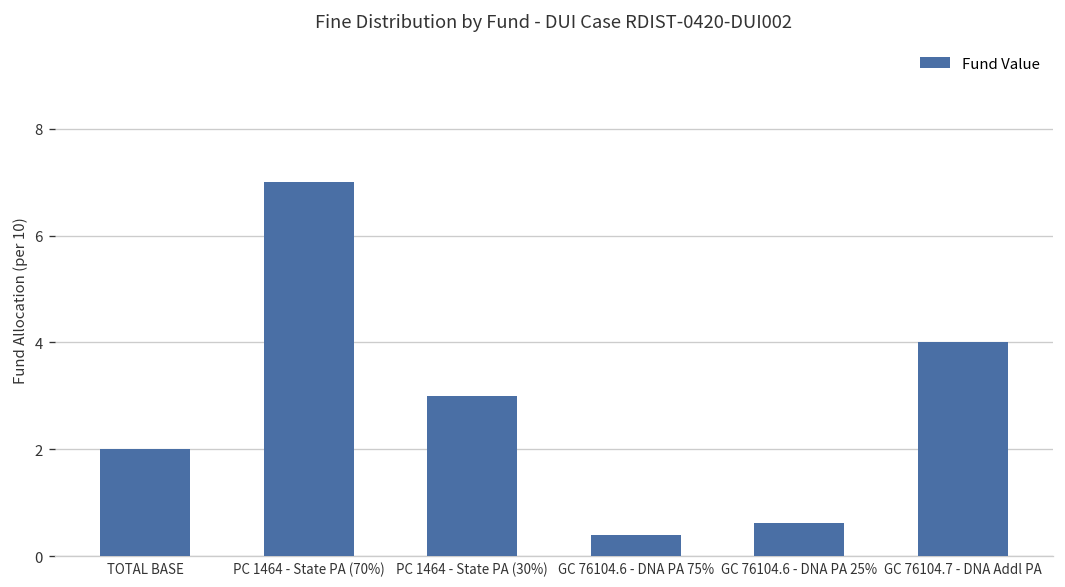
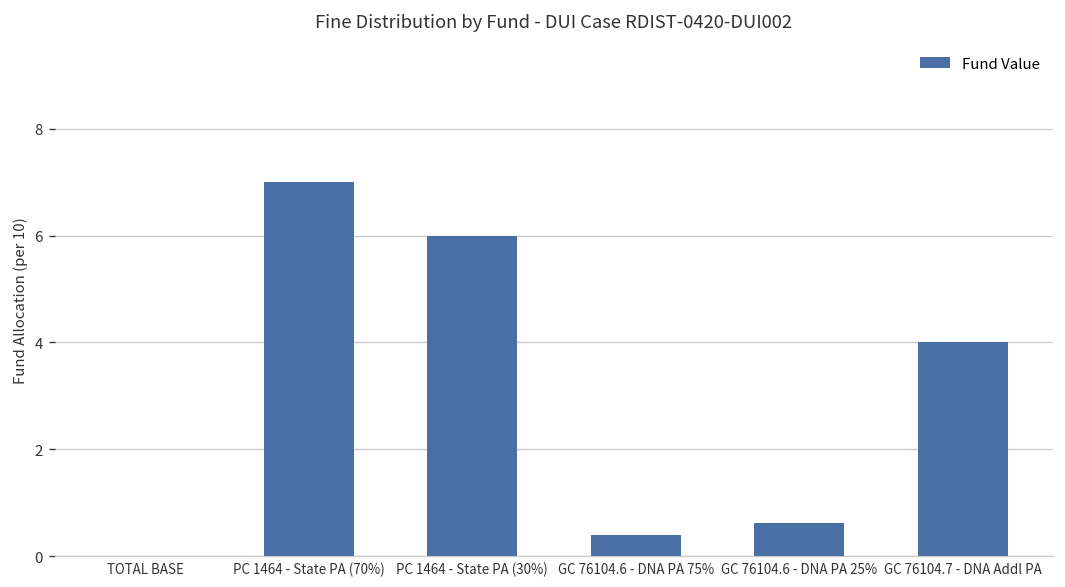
  {
-   "TOTAL BASE": 2,
+   "TOTAL BASE": 0,
    "PC 1464 - State PA (70%)": 7,
-   "PC 1464 - State PA (30%)": 3,
+   "PC 1464 - State PA (30%)": 6,
    "GC 76104.6 - DNA PA 75%": 0.4,
    "GC 76104.6 - DNA PA 25%": 0.6,
    "GC 76104.7 - DNA Addl PA": 4
  }
